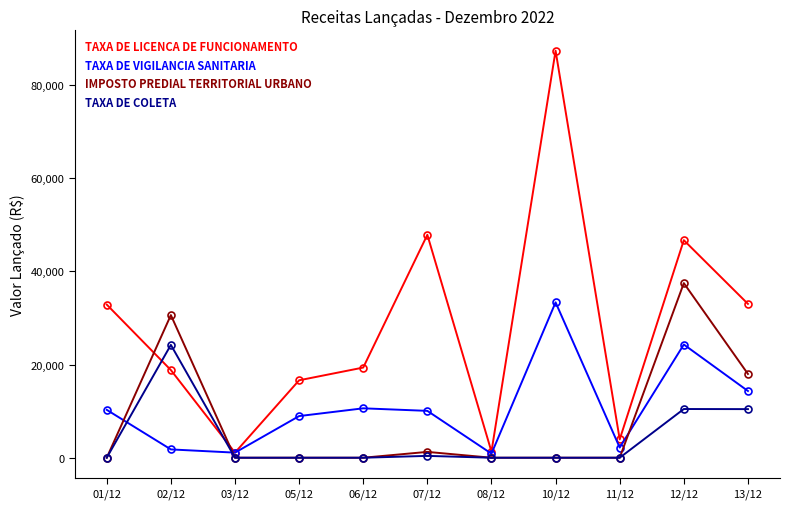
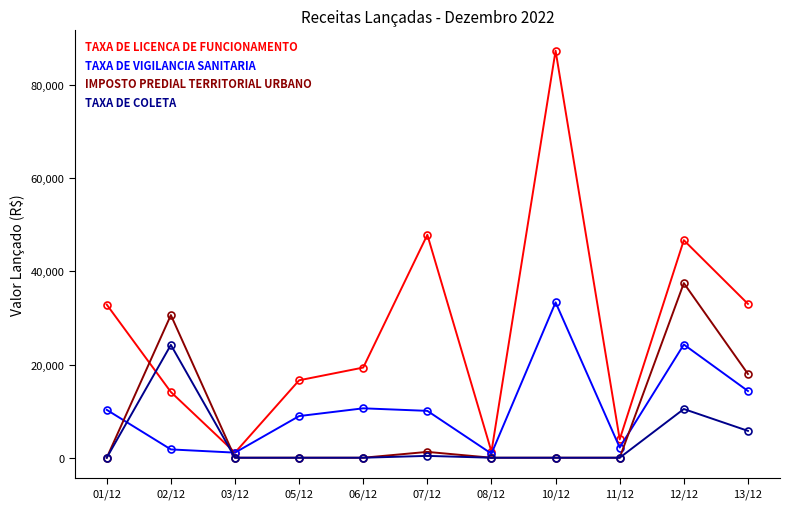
  {
    "TAXA DE LICENCA DE FUNCIONAMENTO": {
      "01/12": "33,000",
-     "02/12": "19,000",
+     "02/12": "14,000",
      "05/12": "17,000",
      "06/12": "19,000",
      "07/12": "48,000",
      "10/12": "87,000",
      "11/12": "4,000",
      "12/12": "47,000",
      "13/12": "33,000"
    },
    "TAXA DE VIGILANCIA SANITARIA": {
      "01/12": "10,000",
      "02/12": "2,000",
      "05/12": "9,000",
      "06/12": "11,000",
      "07/12": "10,000",
      "10/12": "33,000",
      "11/12": "2,000",
      "12/12": "24,000",
      "13/12": "14,000"
    },
    "IMPOSTO PREDIAL TERRITORIAL URBANO": {
      "02/12": "31,000",
      "07/12": "1,000",
      "12/12": "37,000",
      "13/12": "18,000"
    },
    "TAXA DE COLETA": {
      "02/12": "24,000",
      "07/12": "0",
      "12/12": "10,000",
-     "13/12": "10,000"
+     "13/12": "6,000"
    }
  }
